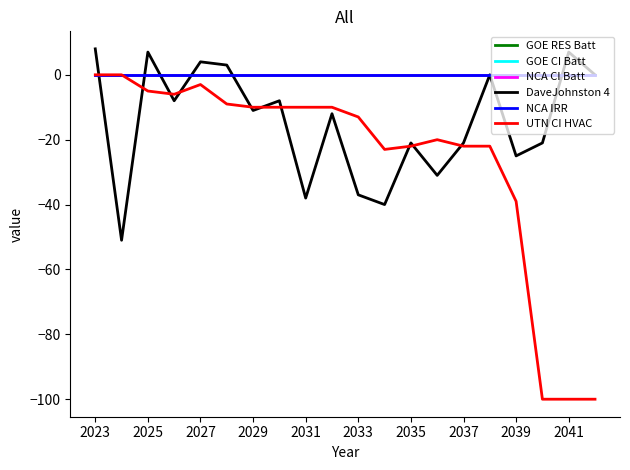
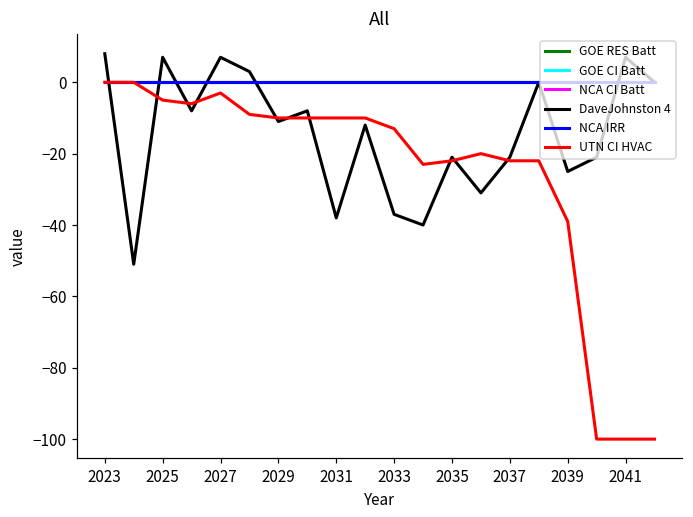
  {
    "NCA IRR": {
      "2025": 0,
      "2027": 0,
      "2029": 0,
      "2031": 0,
      "2033": 0,
      "2035": 0,
      "2037": 0
    },
    "DaveJohnston 4": {
      "2023": 8,
      "2025": 7,
-     "2027": 4,
+     "2027": 7,
      "2029": -11,
      "2031": -38,
      "2033": -37,
      "2035": -21,
      "2037": -21,
      "2039": -25
    },
    "UTN CI HVAC": {
      "2025": -5,
      "2027": -3,
      "2029": -10,
      "2031": -10,
      "2033": -13,
      "2035": -22,
      "2037": -22,
      "2039": -39,
      "2041": -100
    }
  }
